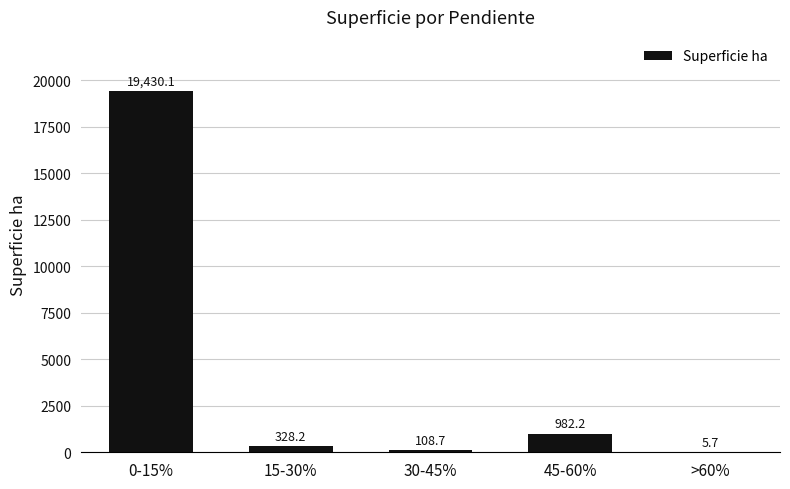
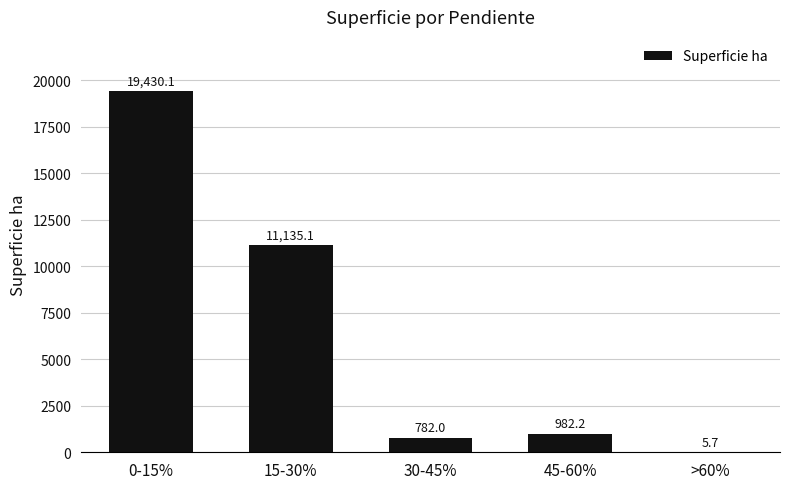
  {
    "0-15%": "19,430.1",
-   "15-30%": "328.2",
-   "30-45%": "108.7",
+   "15-30%": "11,135.1",
+   "30-45%": "782.0",
    "45-60%": "982.2",
    ">60%": "5.7"
  }
